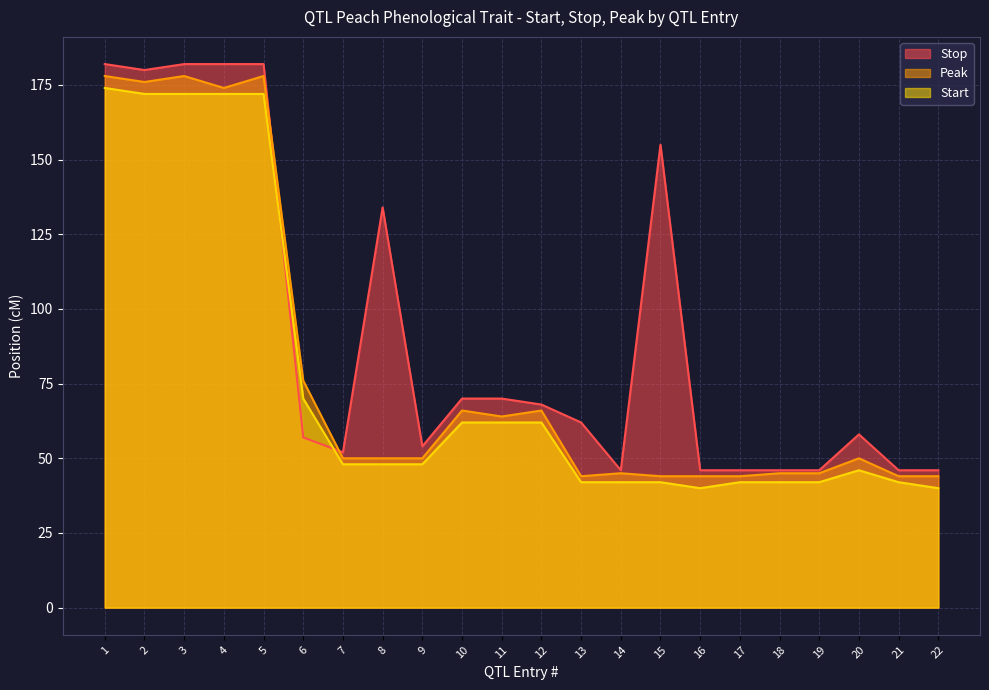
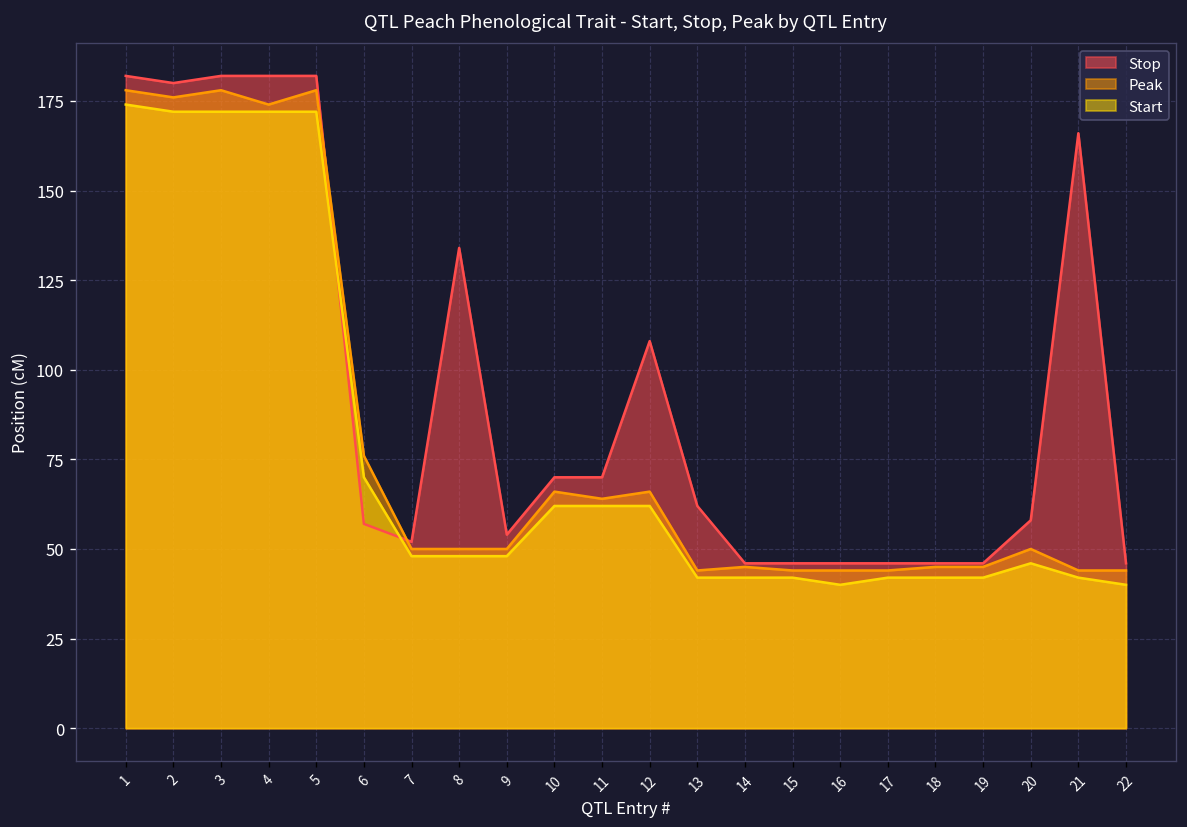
  {
    "Stop": {
      "1": 182,
      "2": 180,
      "3": 182,
      "4": 182,
      "5": 182,
      "6": 57,
      "7": 52,
      "8": 134,
      "9": 54,
      "10": 70,
      "11": 70,
-     "12": 68,
+     "12": 108,
      "13": 62,
      "14": 46,
-     "15": 155,
+     "15": 46,
      "16": 46,
      "17": 46,
      "18": 46,
      "19": 46,
      "20": 58,
-     "21": 46,
+     "21": 166,
      "22": 46
    }
  }
